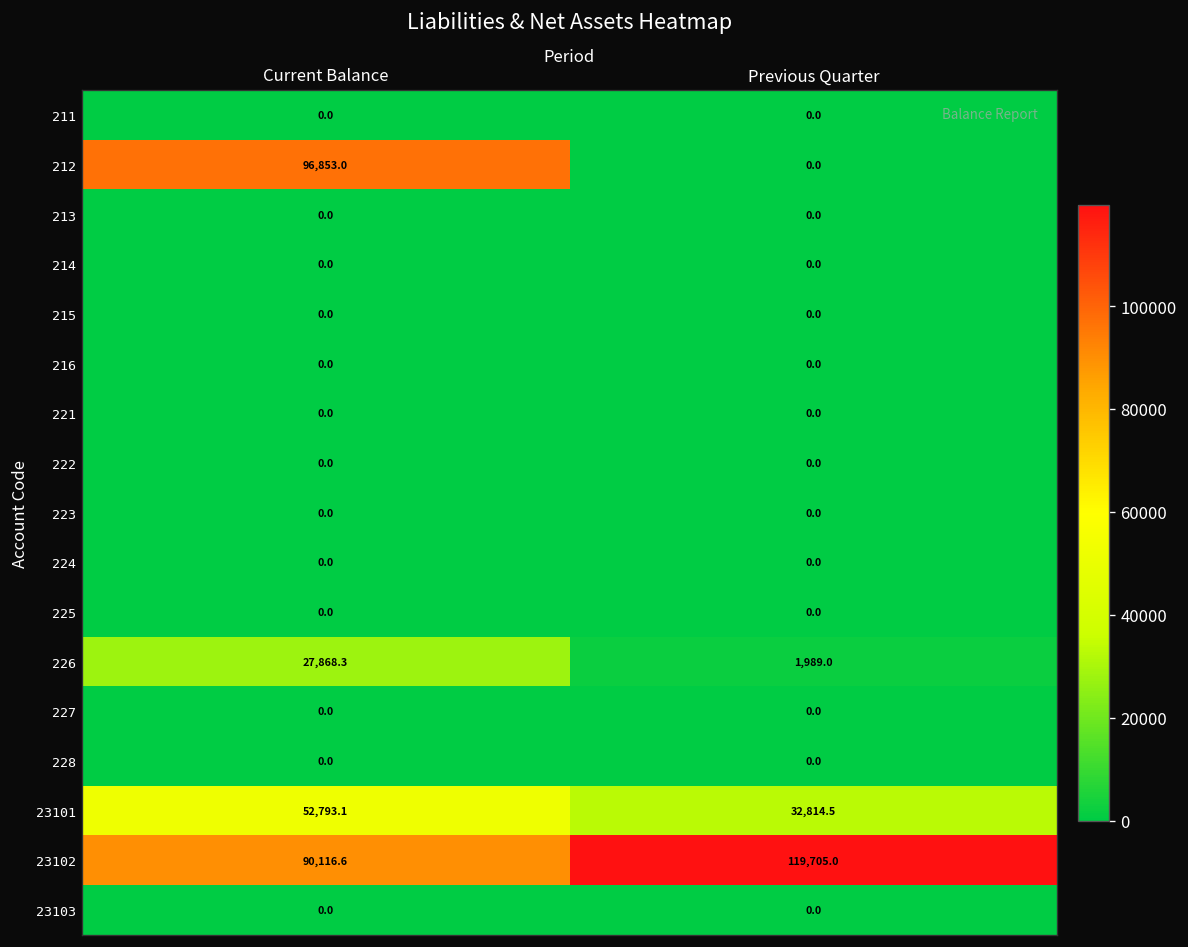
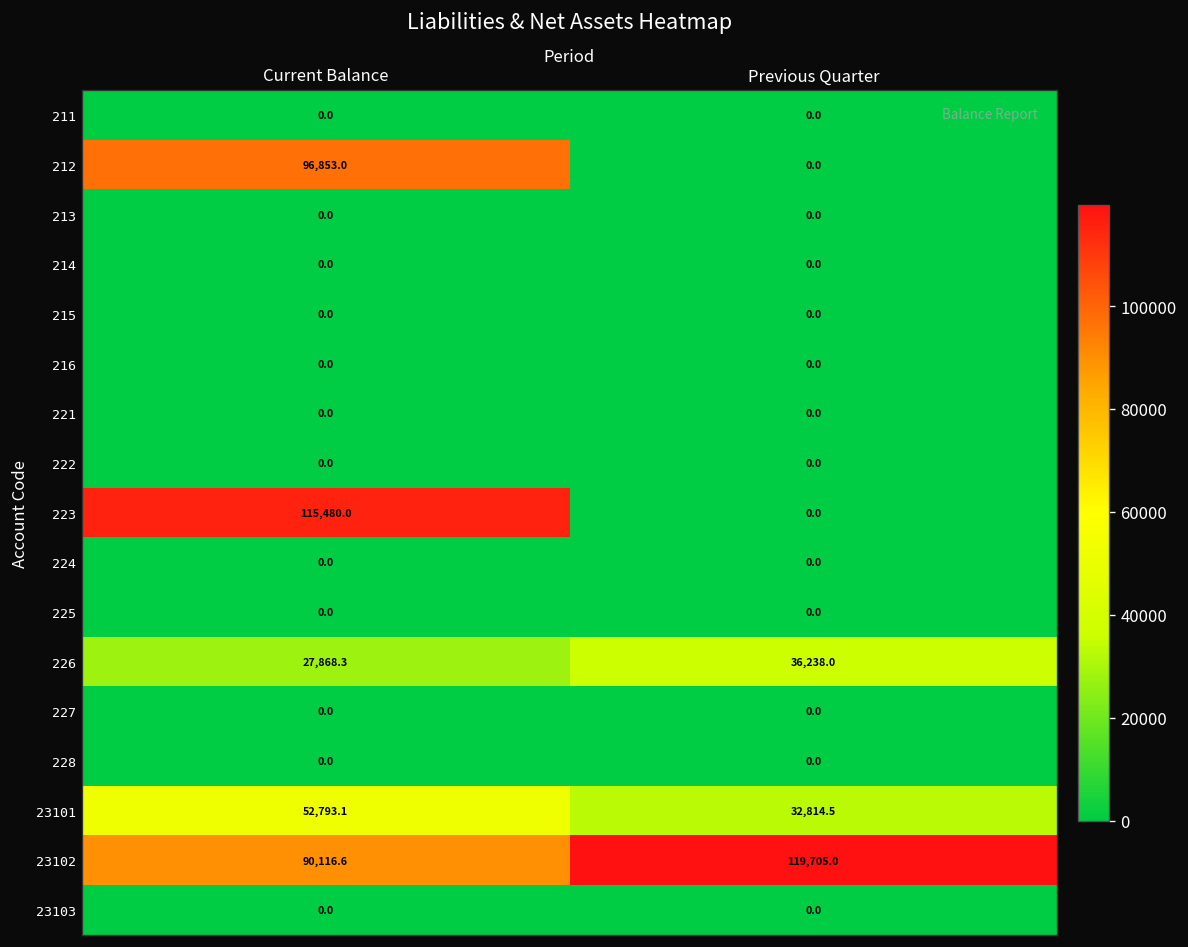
  {
    "211": {
      "Current Balance": "0.0"
    },
    "212": {
      "Current Balance": "96,853.0",
      "Previous Quarter": "0.0"
    },
    "213": {
      "Current Balance": "0.0",
      "Previous Quarter": "0.0"
    },
    "214": {
      "Current Balance": "0.0",
      "Previous Quarter": "0.0"
    },
    "215": {
      "Current Balance": "0.0",
      "Previous Quarter": "0.0"
    },
    "216": {
      "Current Balance": "0.0",
      "Previous Quarter": "0.0"
    },
    "221": {
      "Current Balance": "0.0",
      "Previous Quarter": "0.0"
    },
    "222": {
      "Current Balance": "0.0",
      "Previous Quarter": "0.0"
    },
    "223": {
-     "Current Balance": "0.0",
+     "Current Balance": "115,480.0",
      "Previous Quarter": "0.0"
    },
    "224": {
      "Current Balance": "0.0",
      "Previous Quarter": "0.0"
    },
    "225": {
      "Current Balance": "0.0",
      "Previous Quarter": "0.0"
    },
    "226": {
      "Current Balance": "27,868.3",
-     "Previous Quarter": "1,989.0"
+     "Previous Quarter": "36,238.0"
    },
    "227": {
      "Current Balance": "0.0",
      "Previous Quarter": "0.0"
    },
    "228": {
      "Current Balance": "0.0",
      "Previous Quarter": "0.0"
    },
    "23101": {
      "Current Balance": "52,793.1",
      "Previous Quarter": "32,814.5"
    },
    "23102": {
      "Current Balance": "90,116.6",
      "Previous Quarter": "119,705.0"
    },
    "23103": {
      "Current Balance": "0.0",
      "Previous Quarter": "0.0"
    }
  }
